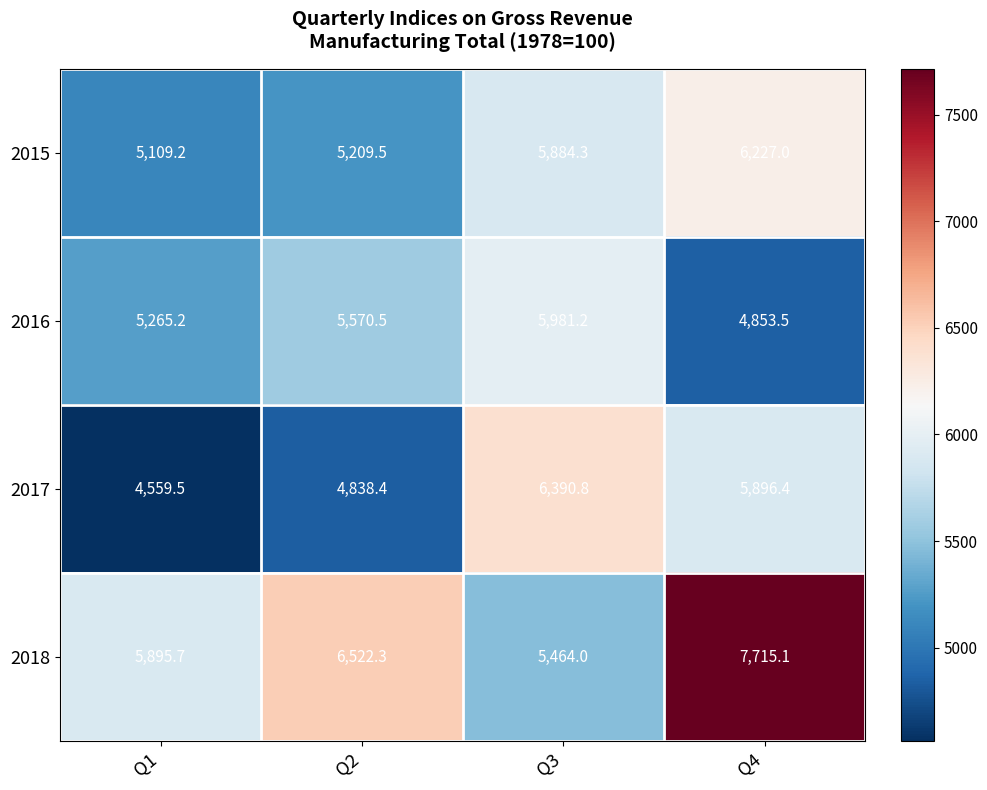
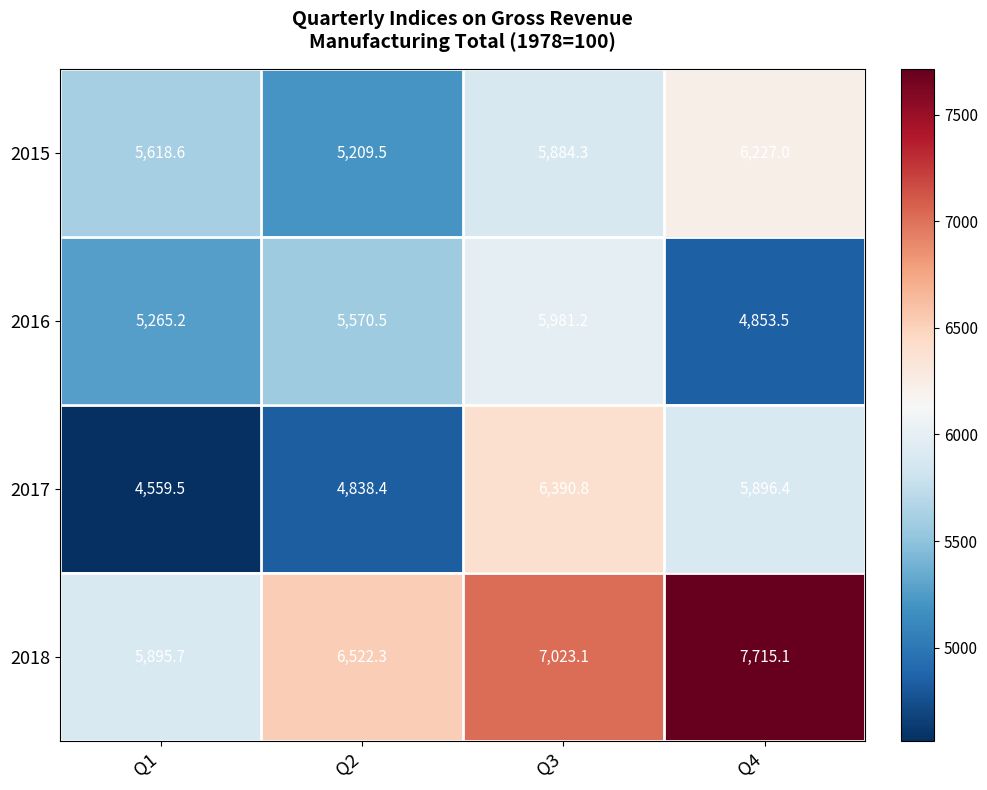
  {
    "2015": {
-     "Q1": "5,109.2",
+     "Q1": "5,618.6",
      "Q2": "5,209.5"
    },
    "2016": {
      "Q1": "5,265.2",
      "Q2": "5,570.5",
      "Q4": "4,853.5"
    },
    "2017": {
      "Q1": "4,559.5",
      "Q2": "4,838.4"
    },
    "2018": {
      "Q2": "6,522.3",
-     "Q3": "5,464.0",
+     "Q3": "7,023.1",
      "Q4": "7,715.1"
    }
  }
